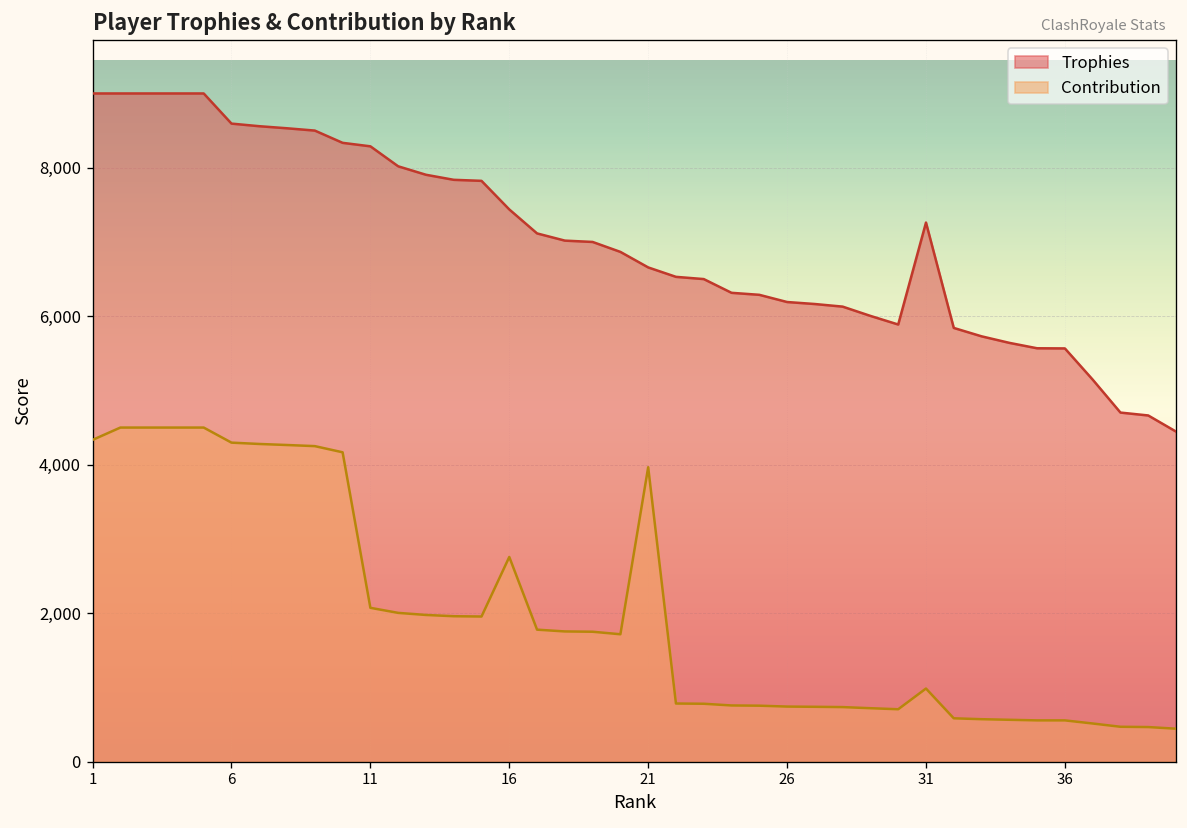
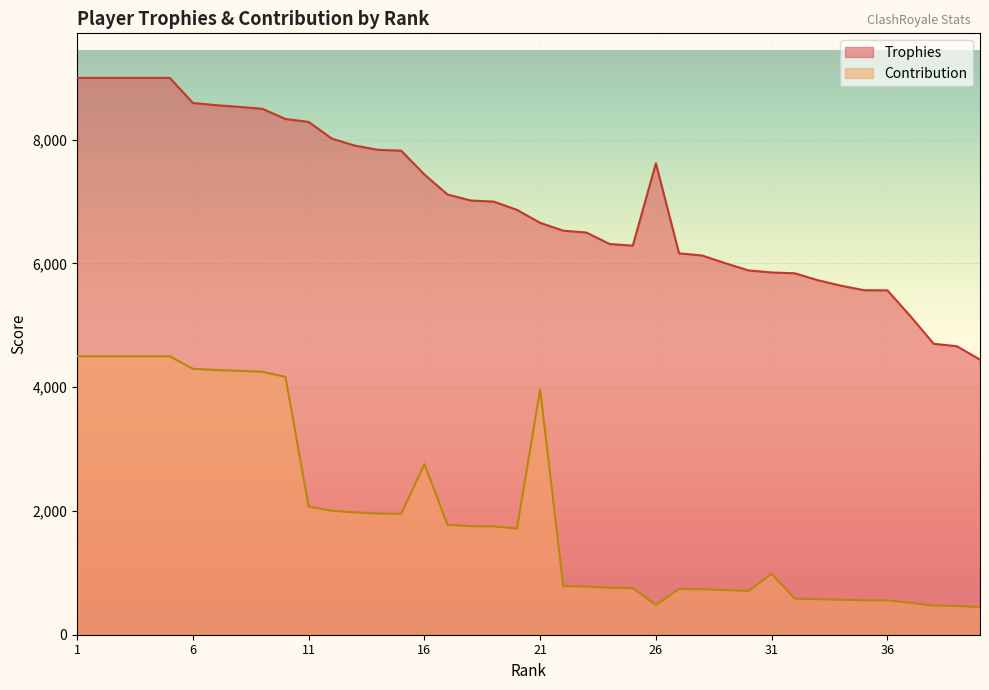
  {
    "Trophies": {
      "1": "9,000",
      "6": "8,600",
      "11": "8,300",
      "16": "7,400",
      "21": "6,700",
-     "26": "6,200",
-     "31": "7,300",
+     "26": "7,600",
+     "31": "5,900",
      "36": "5,600"
    },
    "Contribution": {
-     "1": "4,300",
+     "1": "4,500",
      "6": "4,300",
      "11": "2,100",
      "16": "2,800",
      "21": "4,000",
-     "26": "700",
+     "26": "500",
      "31": "1,000",
      "36": "600"
    }
  }
